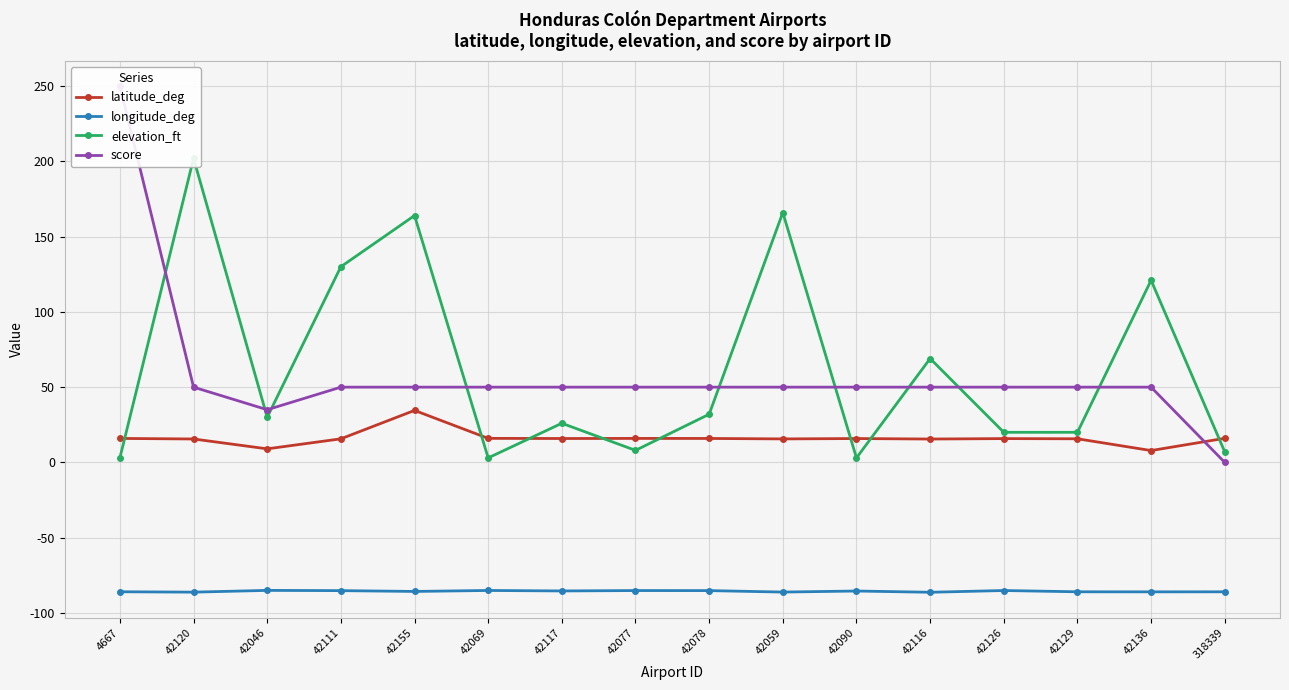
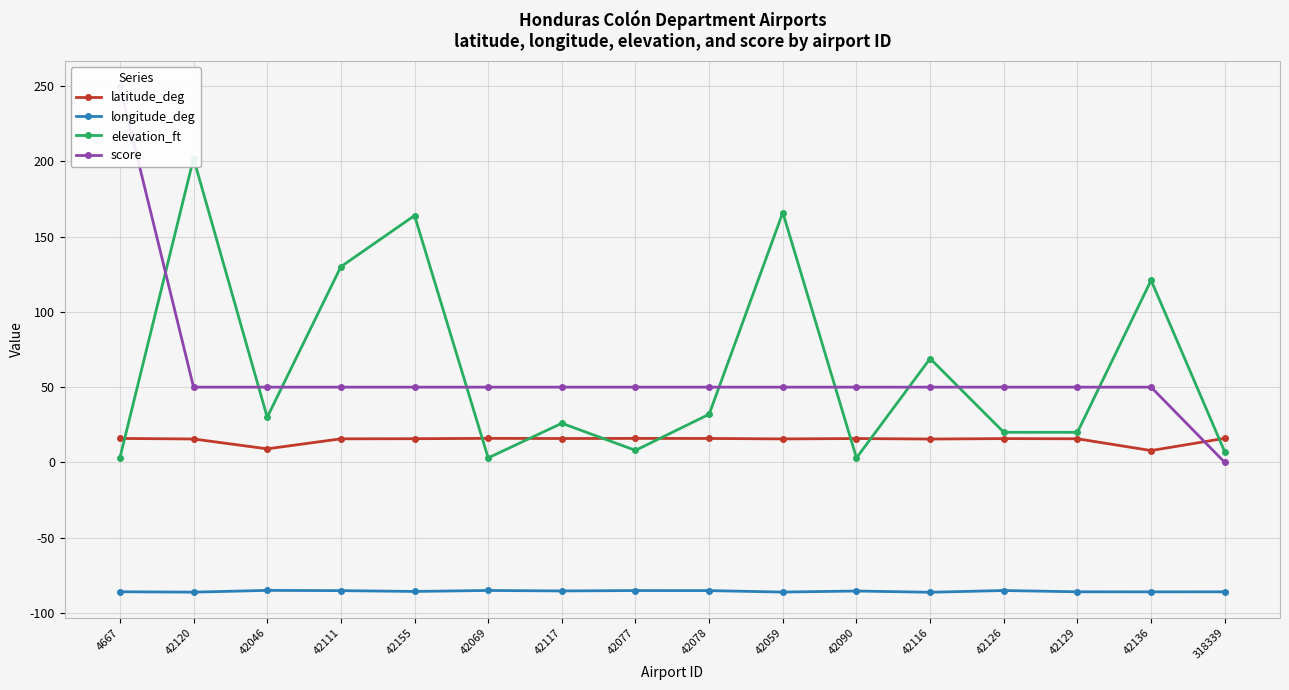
  {
    "latitude_deg": {
      "4667": 16,
      "42120": 16,
      "42046": 9,
      "42111": 16,
-     "42155": 35,
+     "42155": 16,
      "42069": 16,
      "42117": 16,
      "42077": 16,
      "42078": 16,
      "42059": 16,
      "42090": 16,
      "42116": 16,
      "42126": 16,
      "42129": 16,
      "42136": 8,
      "318339": 16
    },
    "longitude_deg": {
      "4667": -86,
      "42120": -86,
      "42046": -85,
      "42111": -85,
      "42155": -86,
      "42069": -85,
      "42117": -85,
      "42077": -85,
      "42078": -85,
      "42059": -86,
      "42090": -85,
      "42116": -86,
      "42126": -85,
      "42129": -86,
      "42136": -86,
      "318339": -86
    },
    "elevation_ft": {
      "4667": 3,
      "42046": 30,
      "42111": 130,
      "42155": 164,
      "42069": 3,
      "42117": 26,
      "42077": 8,
      "42078": 32,
      "42059": 166,
      "42090": 3,
      "42116": 69,
      "42126": 20,
      "42129": 20,
      "42136": 121,
      "318339": 7
    },
    "score": {
      "42120": 50,
-     "42046": 35,
+     "42046": 50,
      "42111": 50,
      "42155": 50,
      "42069": 50,
      "42117": 50,
      "42077": 50,
      "42078": 50,
      "42059": 50,
      "42090": 50,
      "42116": 50,
      "42126": 50,
      "42129": 50,
      "42136": 50,
      "318339": 0
    }
  }
